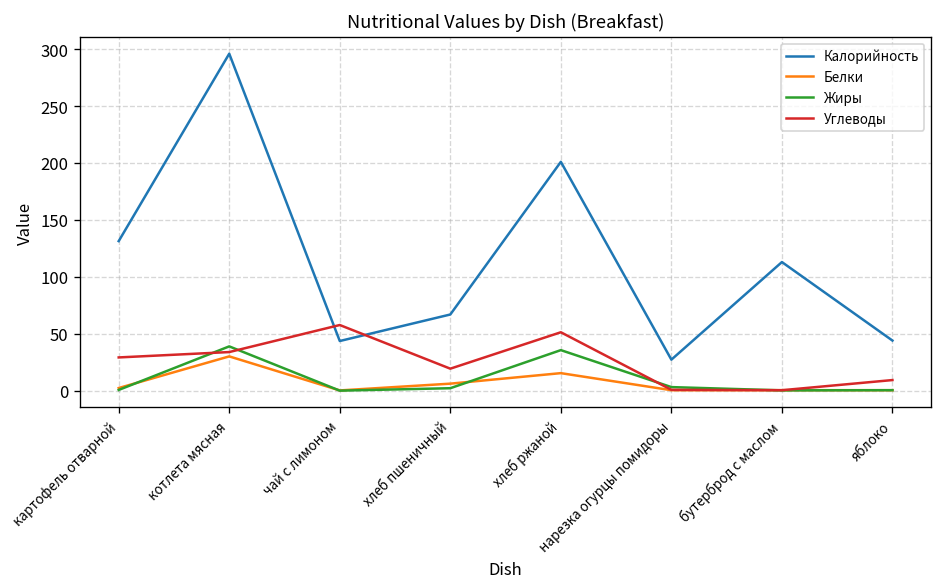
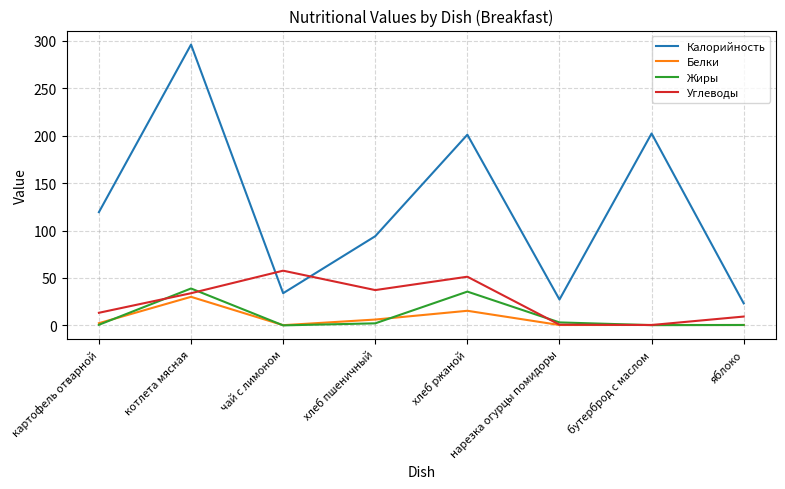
  {
    "Калорийность": {
-     "картофель отварной": 130,
+     "картофель отварной": 120,
      "котлета мясная": 300,
-     "чай с лимоном": 40,
-     "хлеб пшеничный": 70,
+     "чай с лимоном": 30,
+     "хлеб пшеничный": 90,
      "хлеб ржаной": 200,
      "нарезка огурцы помидоры": 30,
-     "бутерброд с маслом": 110,
-     "яблоко": 40
+     "бутерброд с маслом": 200,
+     "яблоко": 20
    },
    "Белки": {
      "котлета мясная": 30,
      "хлеб пшеничный": 10,
      "хлеб ржаной": 20
    },
    "Жиры": {
      "котлета мясная": 40,
      "хлеб пшеничный": 0,
      "хлеб ржаной": 40
    },
    "Углеводы": {
-     "картофель отварной": 30,
+     "картофель отварной": 10,
      "котлета мясная": 30,
      "чай с лимоном": 60,
-     "хлеб пшеничный": 20,
+     "хлеб пшеничный": 40,
      "хлеб ржаной": 50,
      "яблоко": 10
    }
  }
